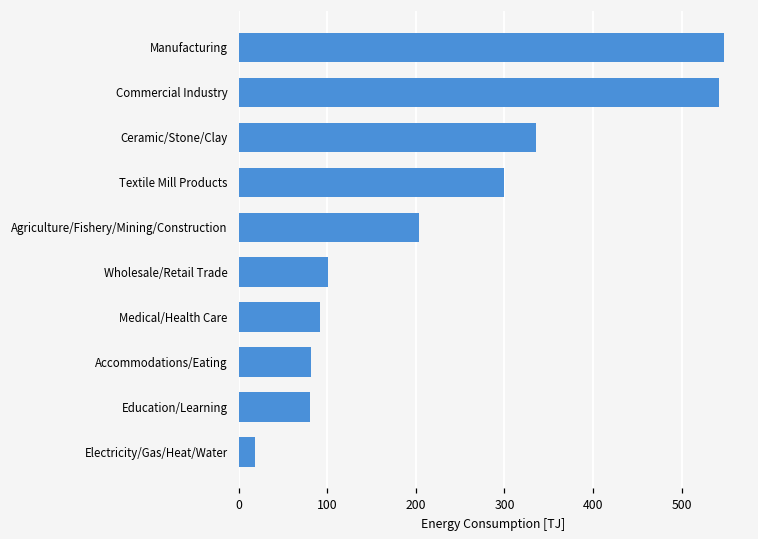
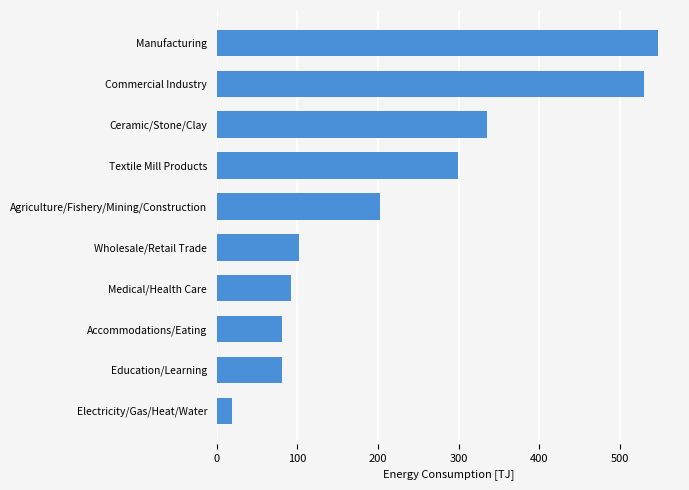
  {
    "Manufacturing": 550,
-   "Commercial Industry": 540,
+   "Commercial Industry": 530,
    "Ceramic/Stone/Clay": 340,
    "Textile Mill Products": 300,
    "Agriculture/Fishery/Mining/Construction": 200,
    "Wholesale/Retail Trade": 100,
    "Medical/Health Care": 90,
    "Accommodations/Eating": 80,
    "Education/Learning": 80,
    "Electricity/Gas/Heat/Water": 20
  }
